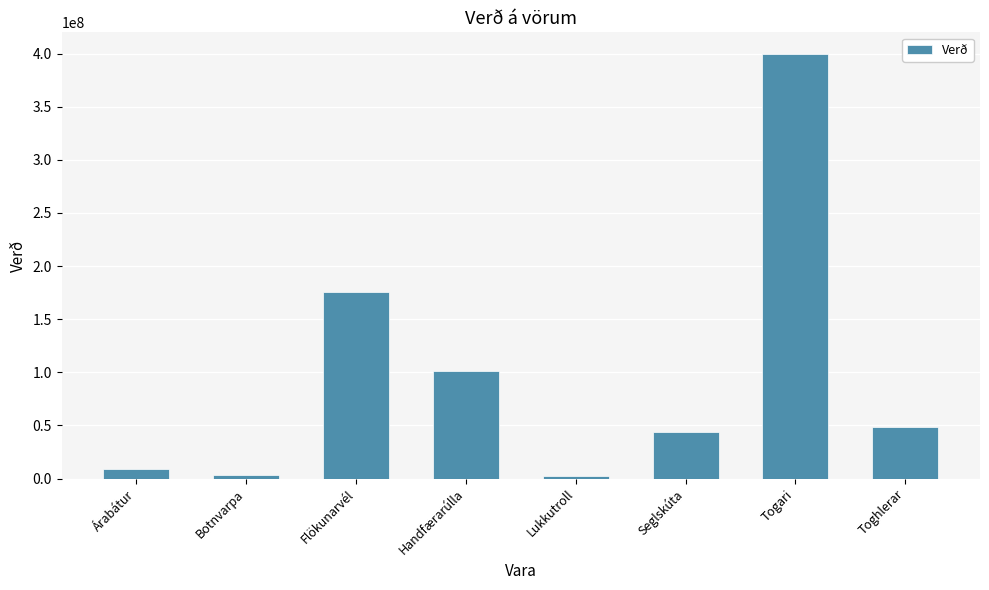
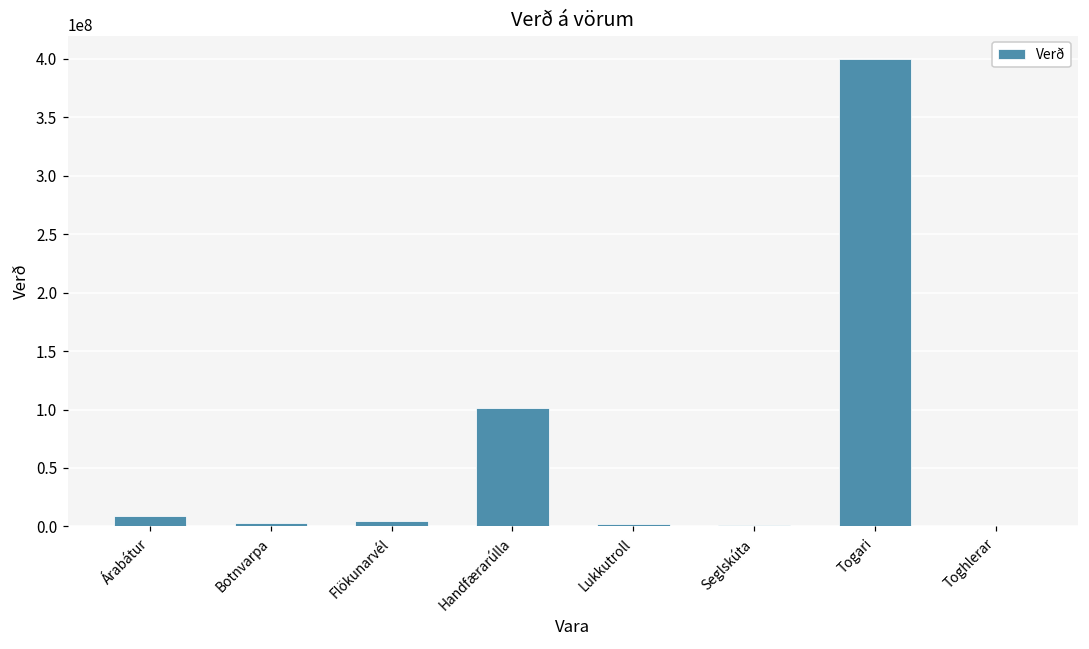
  {
    "Árabátur": 9000000,
    "Botnvarpa": 3000000,
-   "Flökunarvél": 176000000,
+   "Flökunarvél": 5000000,
    "Handfærarúlla": 101000000,
-   "Seglskúta": 44000000,
+   "Seglskúta": 2000000,
    "Togari": 400000000,
-   "Toghlerar": 48000000
+   "Toghlerar": 1000000
  }
